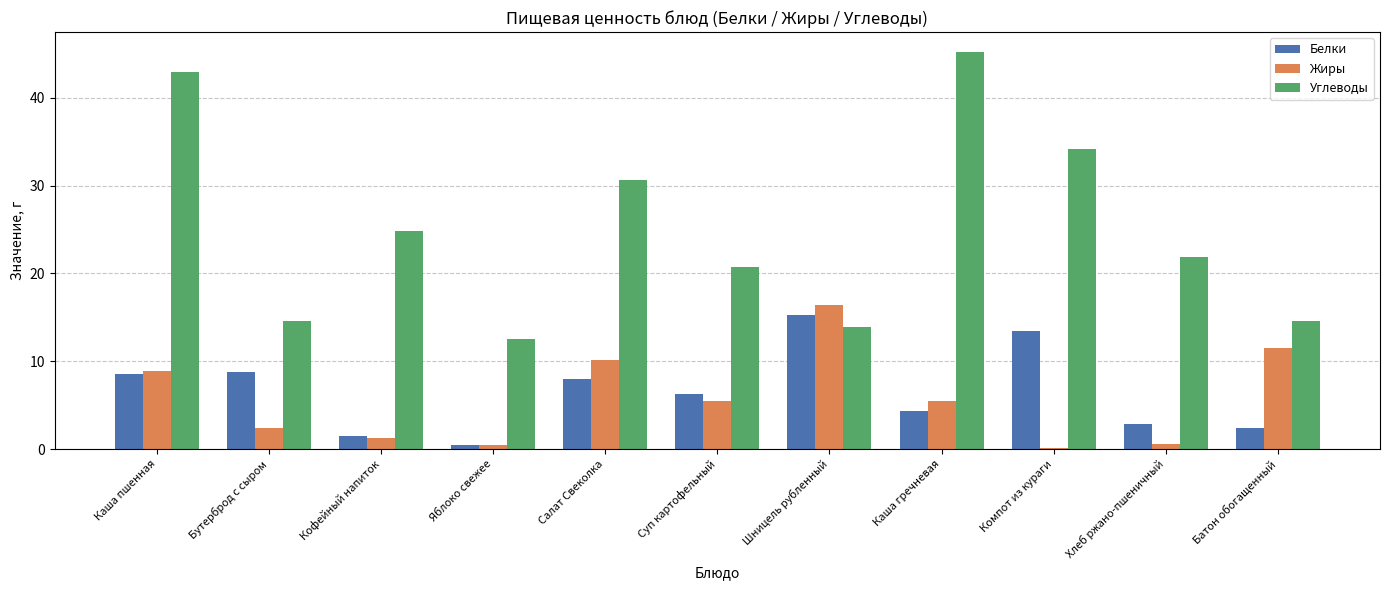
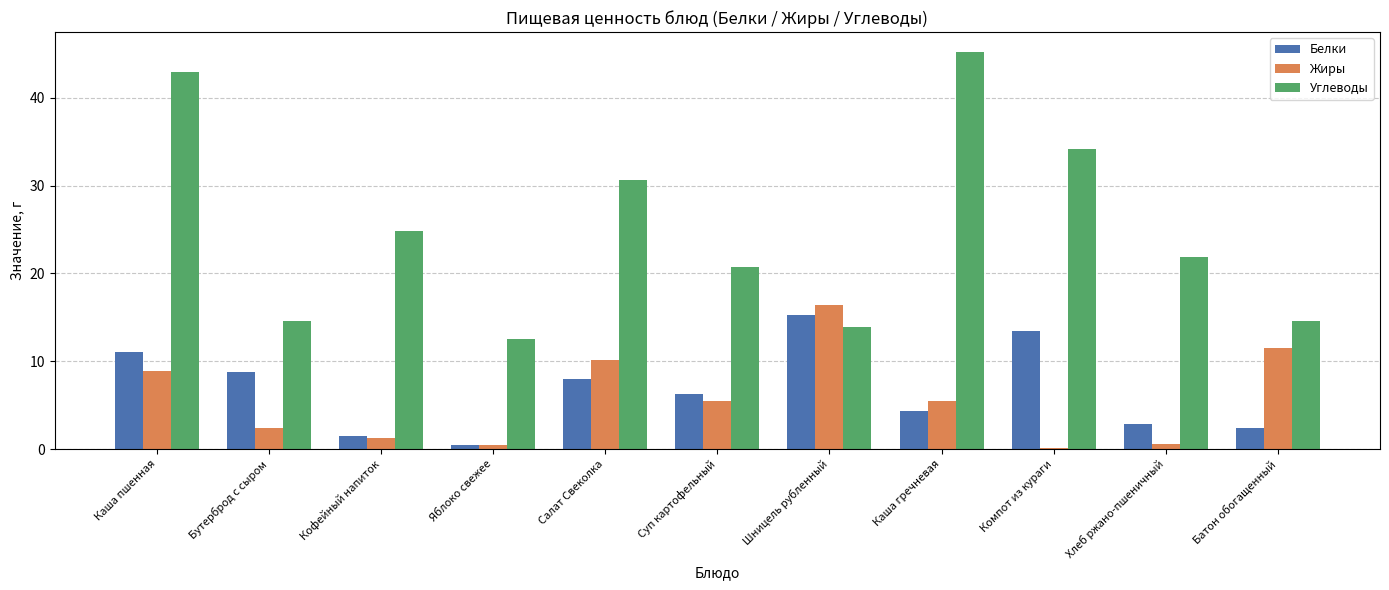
  {
    "Белки": {
-     "Каша пшенная": 9,
+     "Каша пшенная": 11,
      "Бутерброд с сыром": 9,
      "Кофейный напиток": 2,
      "Яблоко свежее": 0,
      "Салат Свеколка": 8,
      "Суп картофельный": 6,
      "Шницель рубленный": 15,
      "Каша гречневая": 4,
      "Компот из кураги": 14,
      "Хлеб ржано-пшеничный": 3,
      "Батон обогащенный": 2
    },
    "Жиры": {
      "Каша пшенная": 9,
      "Бутерброд с сыром": 2,
      "Кофейный напиток": 1,
      "Яблоко свежее": 0,
      "Салат Свеколка": 10,
      "Суп картофельный": 5,
      "Шницель рубленный": 16,
      "Каша гречневая": 6,
      "Хлеб ржано-пшеничный": 1,
      "Батон обогащенный": 12
    },
    "Углеводы": {
      "Каша пшенная": 43,
      "Бутерброд с сыром": 15,
      "Кофейный напиток": 25,
      "Яблоко свежее": 13,
      "Салат Свеколка": 31,
      "Суп картофельный": 21,
      "Шницель рубленный": 14,
      "Каша гречневая": 45,
      "Компот из кураги": 34,
      "Хлеб ржано-пшеничный": 22,
      "Батон обогащенный": 15
    }
  }
